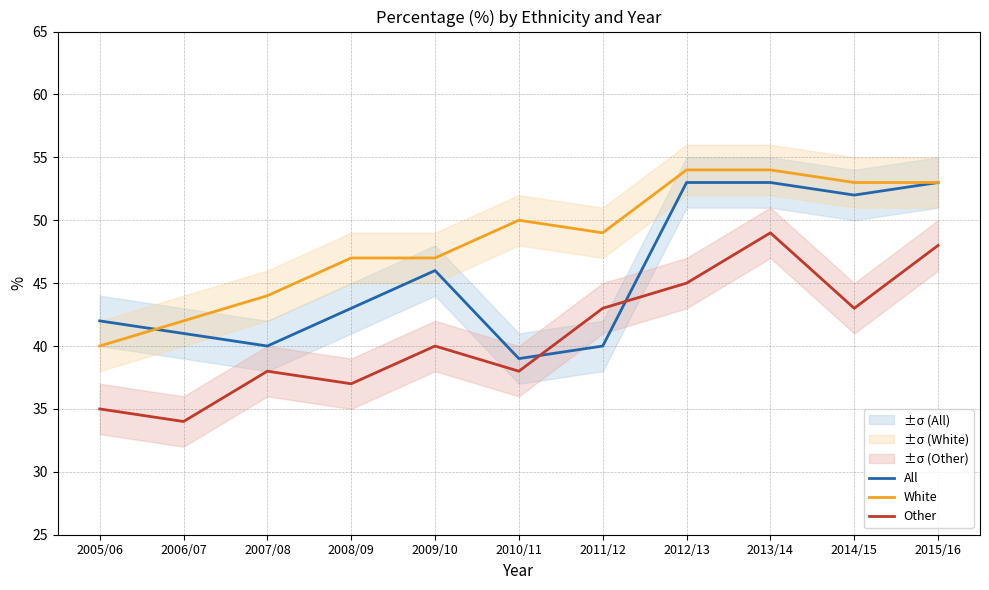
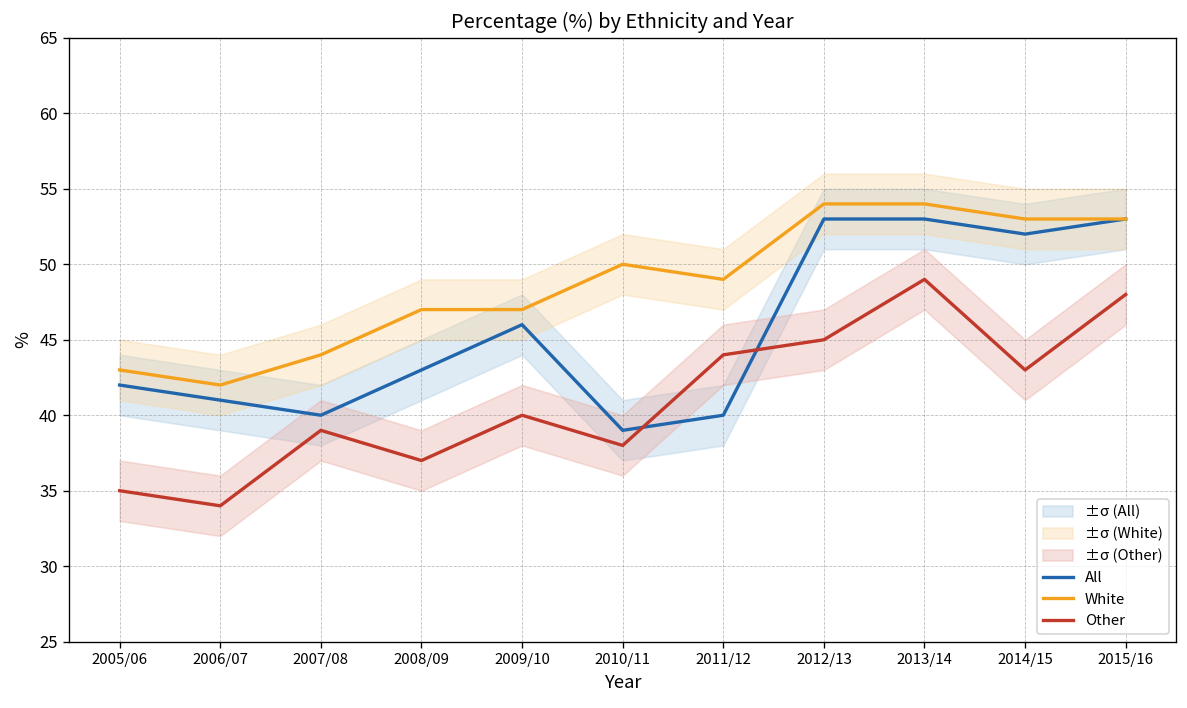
  {
    "All": {
      "2006/07": 41,
      "2008/09": 43,
      "2009/10": 46,
      "2010/11": 39,
      "2011/12": 40,
      "2012/13": 53,
      "2013/14": 53,
      "2014/15": 52
    },
    "White": {
-     "2005/06": 40,
+     "2005/06": 43,
      "2006/07": 42,
      "2007/08": 44,
      "2008/09": 47,
      "2009/10": 47,
      "2010/11": 50,
      "2011/12": 49,
      "2012/13": 54,
      "2013/14": 54,
      "2014/15": 53
    },
    "Other": {
      "2005/06": 35,
      "2006/07": 34,
-     "2007/08": 38,
+     "2007/08": 39,
      "2008/09": 37,
      "2009/10": 40,
      "2010/11": 38,
-     "2011/12": 43,
+     "2011/12": 44,
      "2012/13": 45,
      "2013/14": 49,
      "2014/15": 43,
      "2015/16": 48
    }
  }
